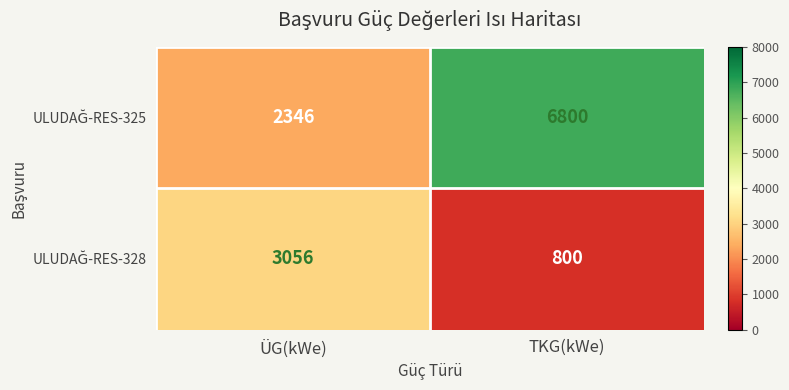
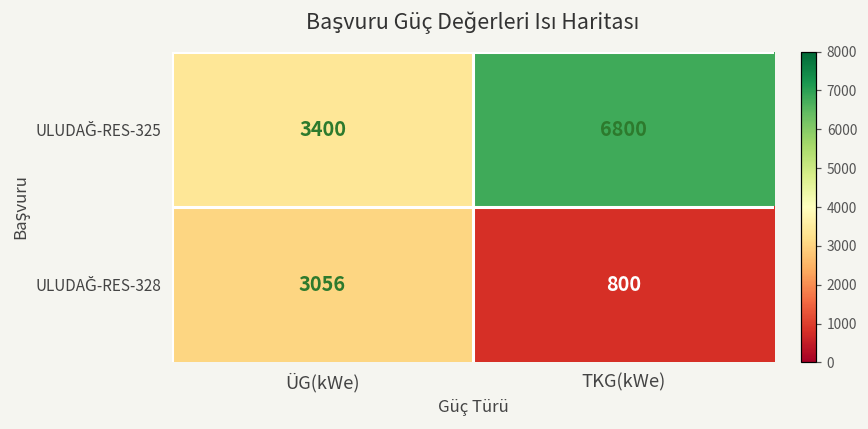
  {
    "ULUDAĞ-RES-325": {
-     "ÜG(kWe)": 2346,
+     "ÜG(kWe)": 3400,
      "TKG(kWe)": 6800
    },
    "ULUDAĞ-RES-328": {
      "ÜG(kWe)": 3056,
      "TKG(kWe)": 800
    }
  }
